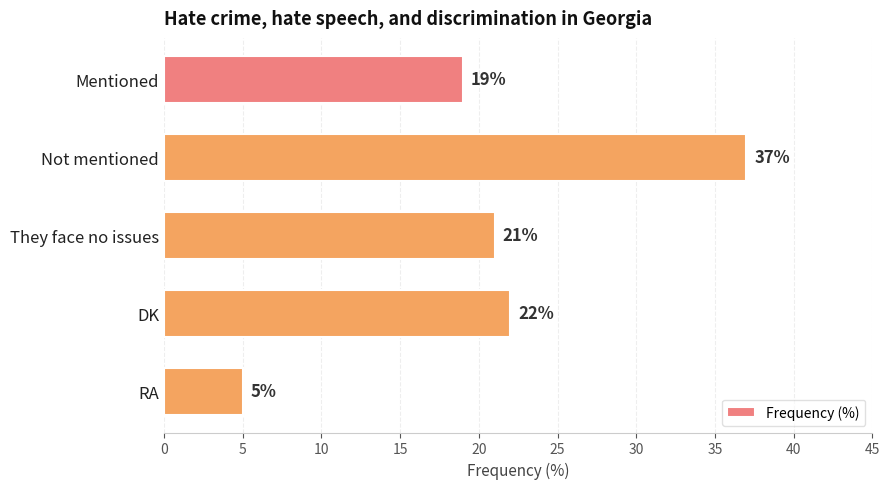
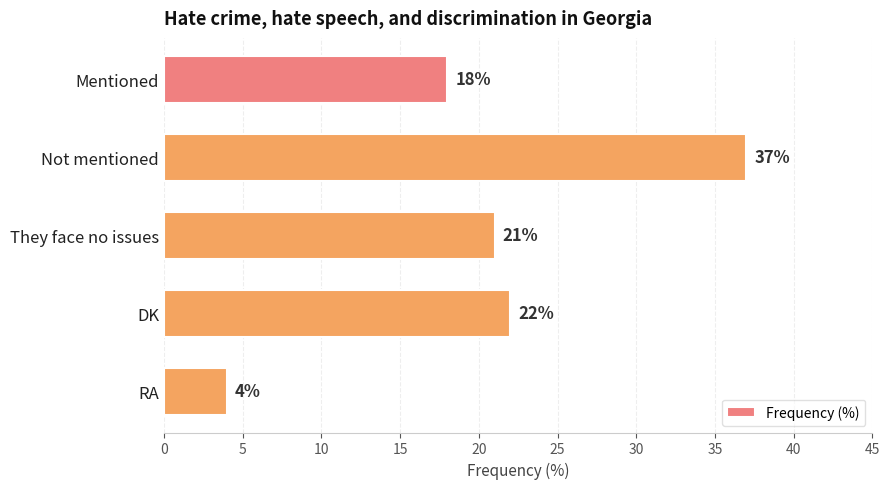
  {
-   "Mentioned": "19%",
+   "Mentioned": "18%",
    "Not mentioned": "37%",
    "They face no issues": "21%",
    "DK": "22%",
-   "RA": "5%"
+   "RA": "4%"
  }
